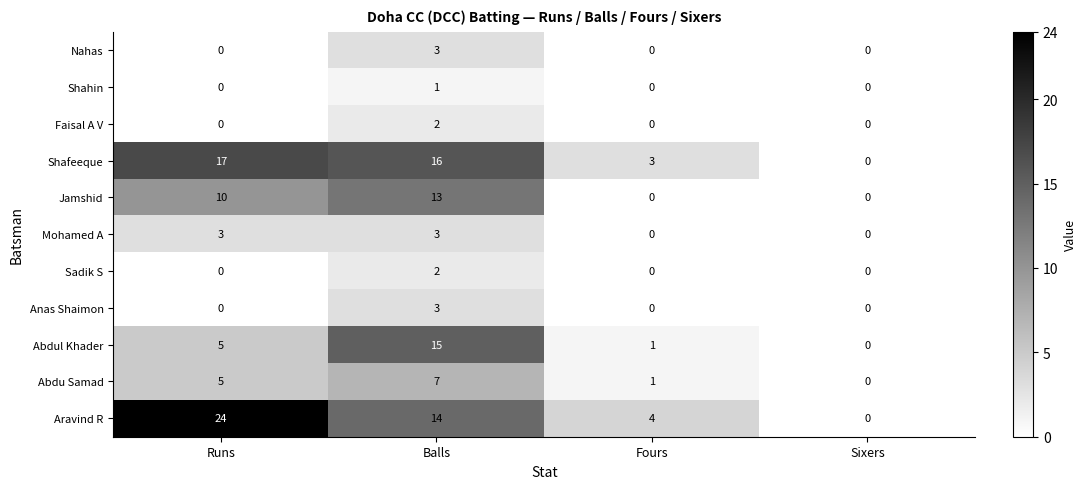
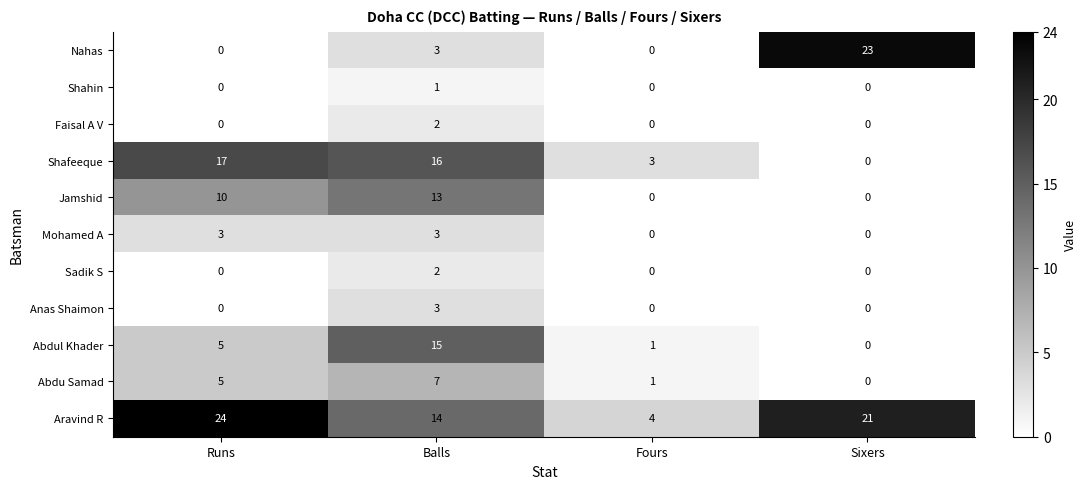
  {
    "Nahas": {
      "Runs": 0,
      "Balls": 3,
      "Fours": 0,
-     "Sixers": 0
+     "Sixers": 23
    },
    "Shahin": {
      "Runs": 0,
      "Balls": 1,
      "Fours": 0,
      "Sixers": 0
    },
    "Faisal A V": {
      "Runs": 0,
      "Balls": 2,
      "Fours": 0,
      "Sixers": 0
    },
    "Shafeeque": {
      "Runs": 17,
      "Balls": 16,
      "Fours": 3,
      "Sixers": 0
    },
    "Jamshid": {
      "Runs": 10,
      "Balls": 13,
      "Fours": 0,
      "Sixers": 0
    },
    "Mohamed A": {
      "Runs": 3,
      "Balls": 3,
      "Fours": 0,
      "Sixers": 0
    },
    "Sadik S": {
      "Runs": 0,
      "Balls": 2,
      "Fours": 0,
      "Sixers": 0
    },
    "Anas Shaimon": {
      "Runs": 0,
      "Balls": 3,
      "Fours": 0,
      "Sixers": 0
    },
    "Abdul Khader": {
      "Runs": 5,
      "Balls": 15,
      "Fours": 1,
      "Sixers": 0
    },
    "Abdu Samad": {
      "Runs": 5,
      "Balls": 7,
      "Fours": 1,
      "Sixers": 0
    },
    "Aravind R": {
      "Runs": 24,
      "Balls": 14,
      "Fours": 4,
-     "Sixers": 0
+     "Sixers": 21
    }
  }
